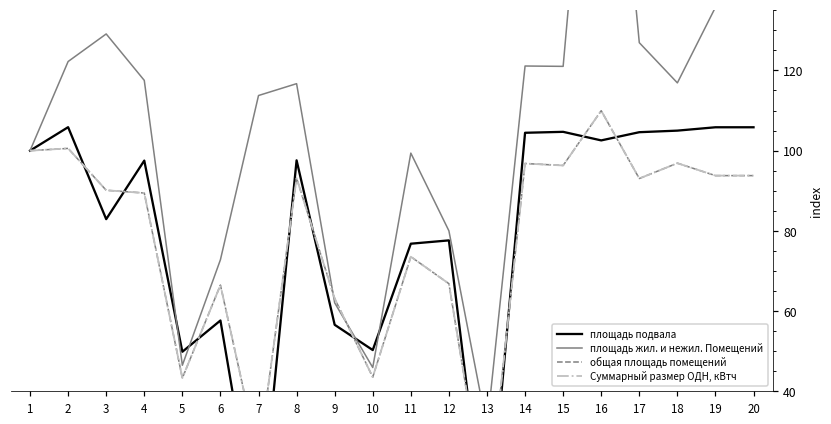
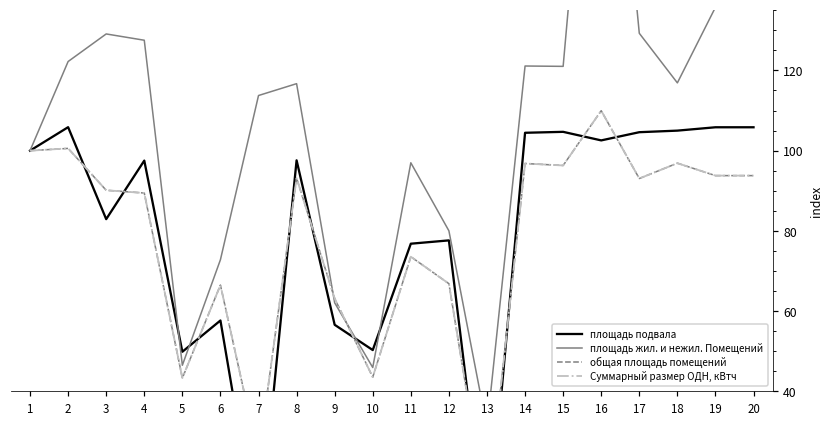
  {
    "площадь подвала": {
      "2": 106,
      "3": 83,
      "4": 98,
      "5": 50,
      "6": 58,
      "8": 98,
      "9": 57,
      "10": 50,
      "11": 77,
      "12": 78,
      "14": 104,
      "15": 105,
      "16": 103,
      "17": 105,
      "18": 105,
      "19": 106,
      "20": 106
    },
    "площадь жил. и нежил. Помещений": {
      "2": 122,
      "3": 129,
-     "4": 118,
+     "4": 128,
      "5": 46,
      "6": 73,
      "7": 114,
      "8": 117,
      "9": 62,
      "10": 46,
-     "11": 99,
+     "11": 97,
      "12": 80,
      "14": 121,
      "15": 121,
-     "17": 127,
+     "17": 129,
      "18": 117
    },
    "Суммарный размер ОДН, кВтч": {
      "2": 101,
      "3": 90,
      "4": 89,
      "5": 43,
      "6": 66,
      "8": 93,
      "9": 63,
      "10": 44,
      "11": 74,
      "12": 67,
      "14": 97,
      "15": 96,
      "16": 110,
      "17": 93,
      "18": 97,
      "19": 94,
      "20": 94
    }
  }
